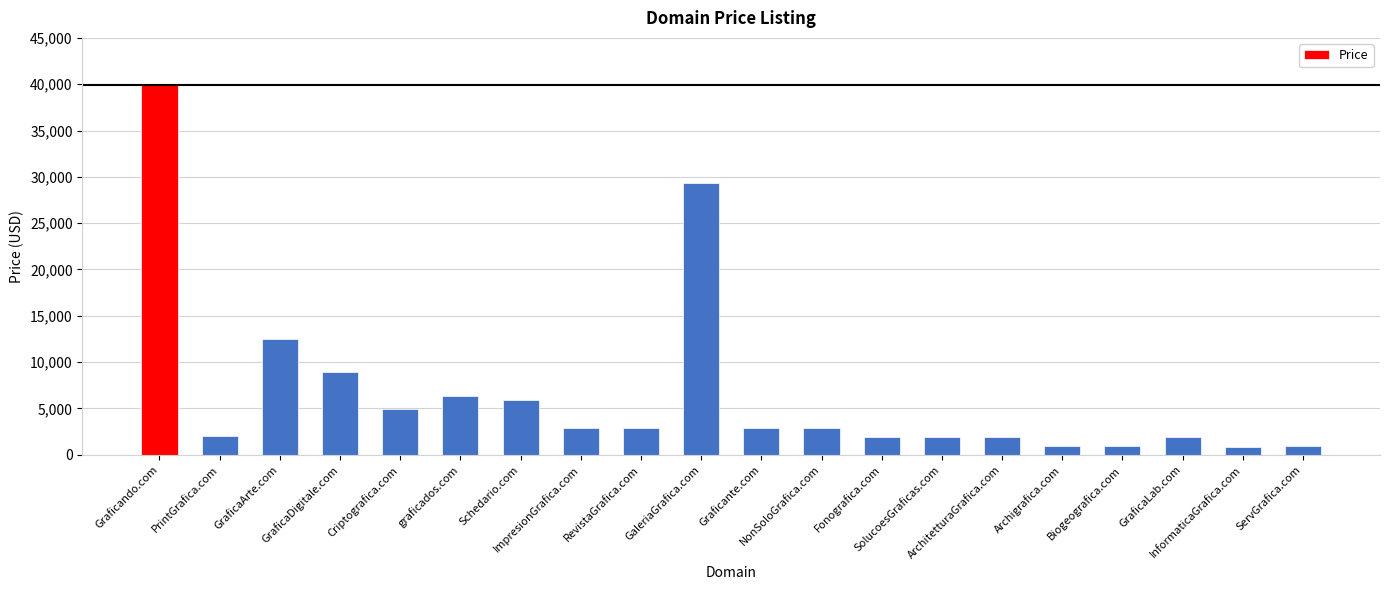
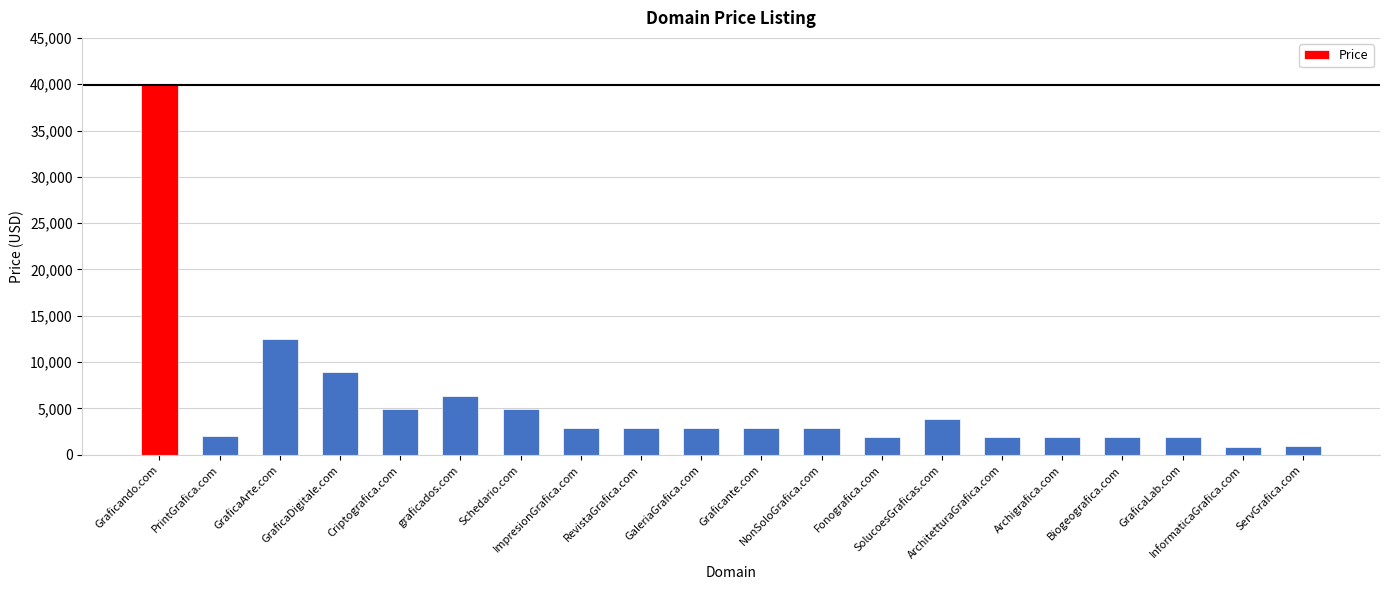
  {
    "Graficando.com": "40,000",
    "PrintGrafica.com": "2,000",
    "GraficaArte.com": "12,000",
    "GraficaDigitale.com": "9,000",
    "Criptografica.com": "5,000",
    "graficados.com": "6,000",
-   "Schedario.com": "6,000",
+   "Schedario.com": "5,000",
    "ImpresionGrafica.com": "3,000",
    "RevistaGrafica.com": "3,000",
-   "GaleriaGrafica.com": "29,000",
+   "GaleriaGrafica.com": "3,000",
    "Graficante.com": "3,000",
    "NonSoloGrafica.com": "3,000",
    "Fonografica.com": "2,000",
-   "SolucoesGraficas.com": "2,000",
+   "SolucoesGraficas.com": "4,000",
    "ArchitetturaGrafica.com": "2,000",
-   "Archigrafica.com": "1,000",
-   "Biogeografica.com": "1,000",
+   "Archigrafica.com": "2,000",
+   "Biogeografica.com": "2,000",
    "GraficaLab.com": "2,000",
    "InformaticaGrafica.com": "1,000",
    "ServGrafica.com": "1,000"
  }
